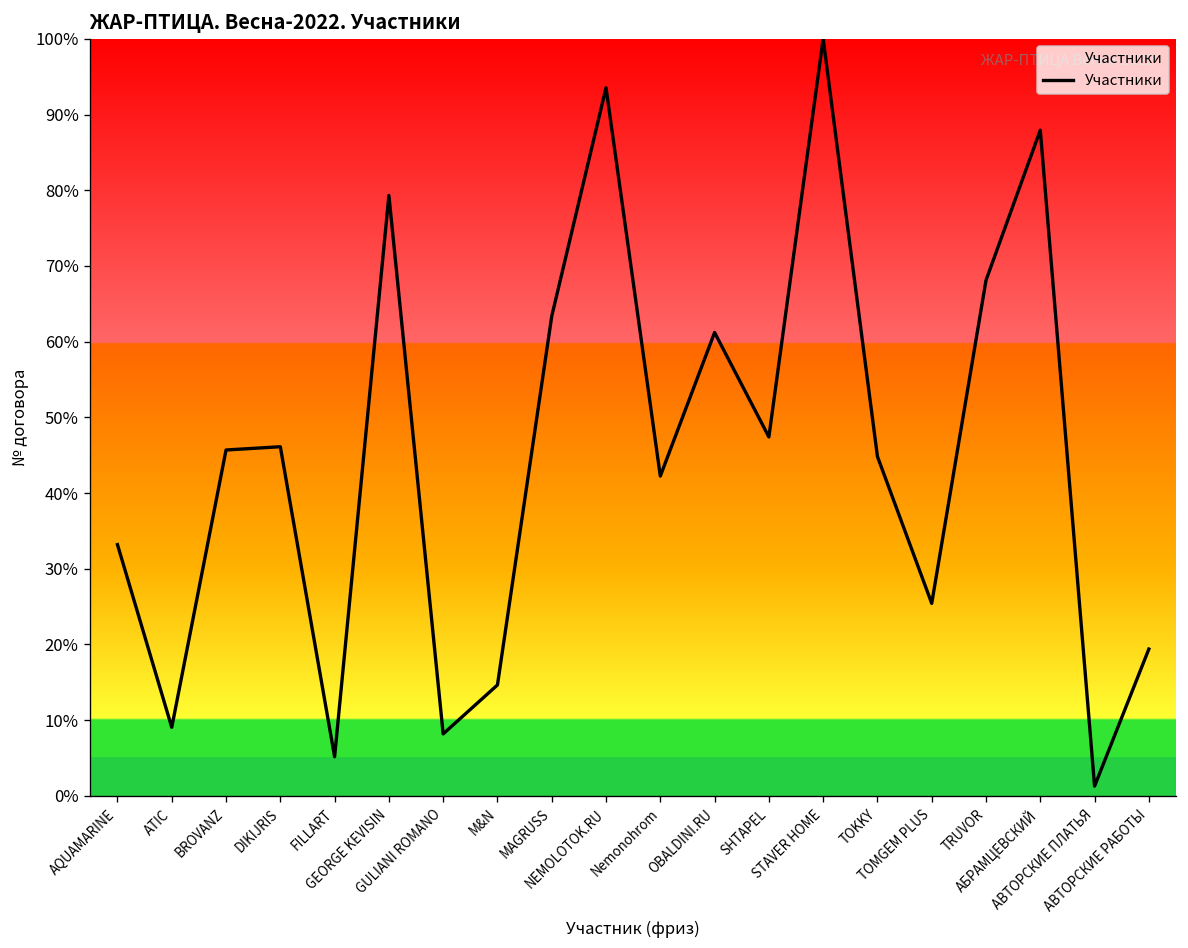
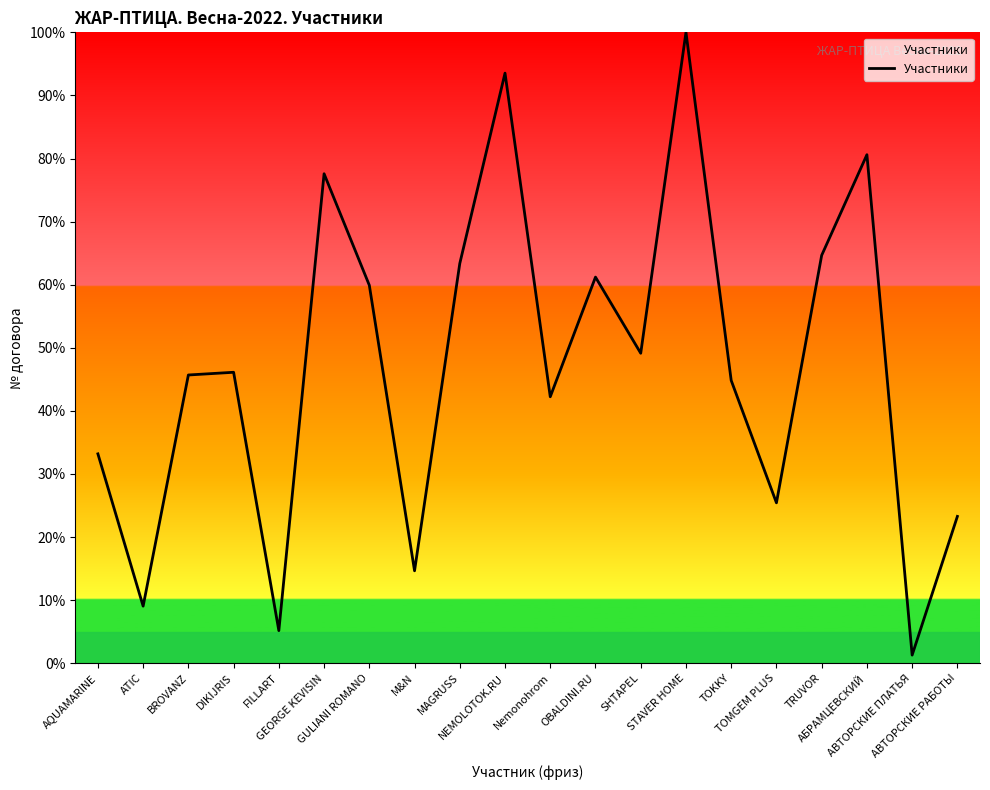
  {
    "AQUAMARINE": "33%",
    "ATIC": "9%",
    "BROVANZ": "46%",
    "DIKIJRIS": "46%",
    "FILLART": "5%",
-   "GEORGE KEVISIN": "79%",
-   "GULIANI ROMANO": "8%",
+   "GEORGE KEVISIN": "78%",
+   "GULIANI ROMANO": "60%",
    "M&N": "15%",
    "MAGRUSS": "63%",
    "NEMOLOTOK.RU": "94%",
    "Nemonohrom": "42%",
    "OBALDINI.RU": "61%",
-   "SHTAPEL": "47%",
+   "SHTAPEL": "49%",
    "STAVER HOME": "100%",
    "TOKKY": "45%",
    "TOMGEM PLUS": "25%",
-   "TRUVOR": "68%",
-   "АБРАМЦЕВСКИЙ": "88%",
-   "АВТОРСКИЕ РАБОТЫ": "19%"
+   "TRUVOR": "65%",
+   "АБРАМЦЕВСКИЙ": "81%",
+   "АВТОРСКИЕ РАБОТЫ": "23%"
  }
